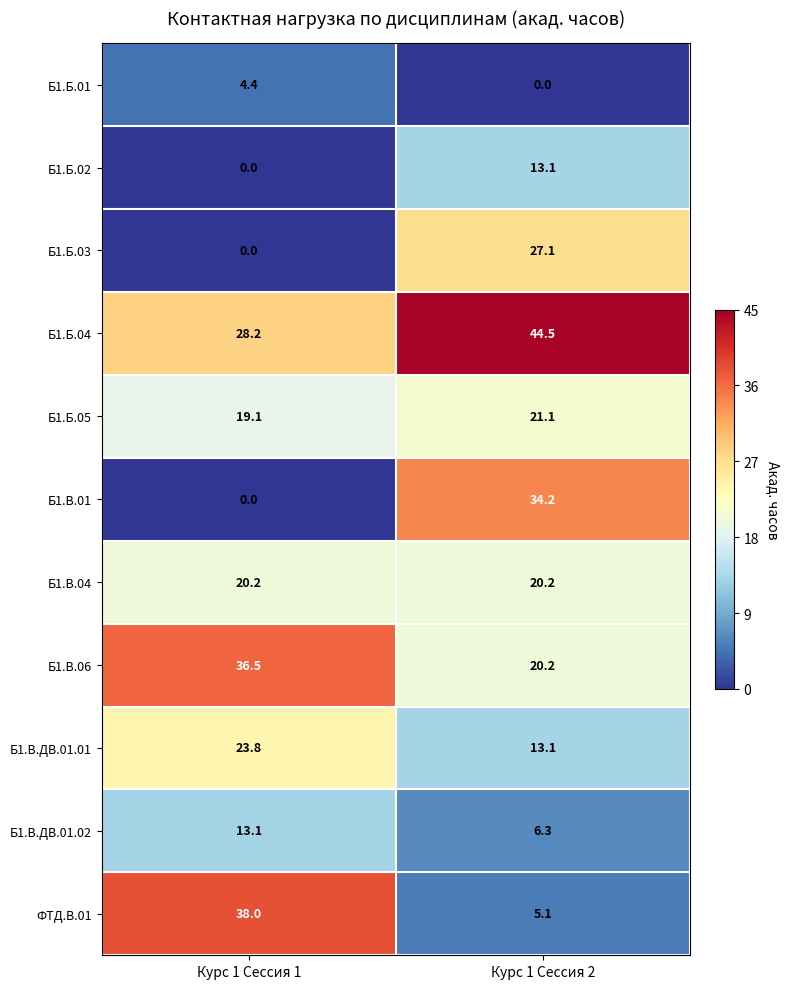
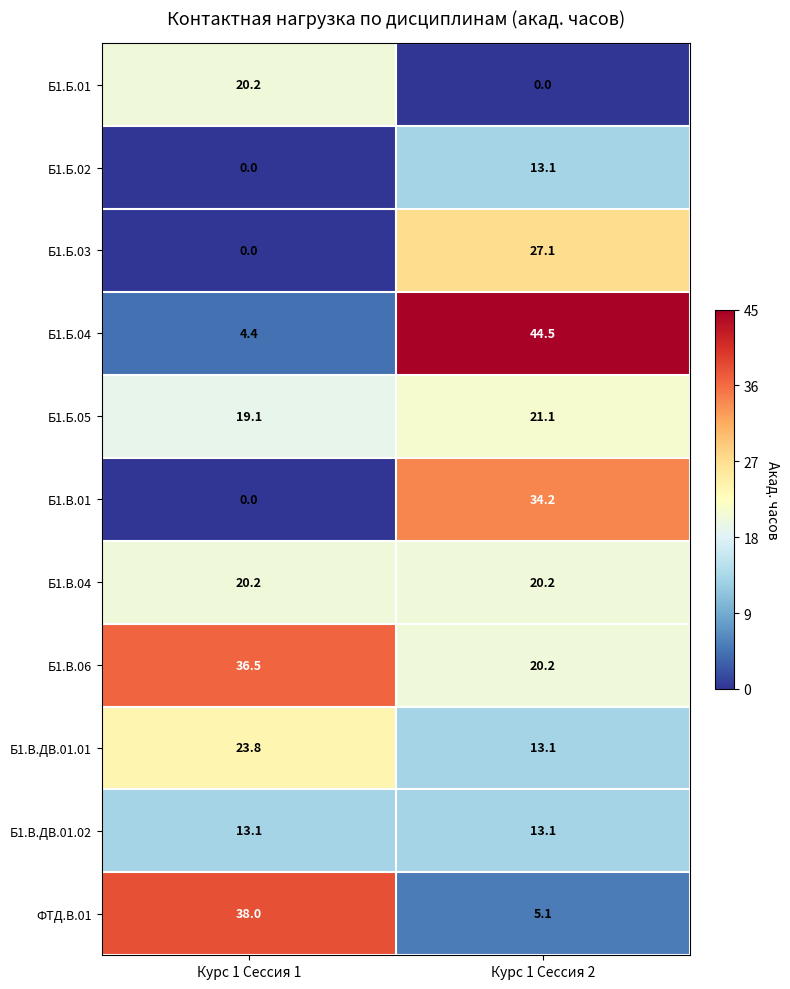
  {
    "Б1.Б.01": {
-     "Курс 1 Сессия 1": 4.4,
+     "Курс 1 Сессия 1": 20.2,
      "Курс 1 Сессия 2": 0.0
    },
    "Б1.Б.02": {
      "Курс 1 Сессия 1": 0.0,
      "Курс 1 Сессия 2": 13.1
    },
    "Б1.Б.03": {
      "Курс 1 Сессия 1": 0.0,
      "Курс 1 Сессия 2": 27.1
    },
    "Б1.Б.04": {
-     "Курс 1 Сессия 1": 28.2,
+     "Курс 1 Сессия 1": 4.4,
      "Курс 1 Сессия 2": 44.5
    },
    "Б1.Б.05": {
      "Курс 1 Сессия 1": 19.1,
      "Курс 1 Сессия 2": 21.1
    },
    "Б1.В.01": {
      "Курс 1 Сессия 1": 0.0,
      "Курс 1 Сессия 2": 34.2
    },
    "Б1.В.04": {
      "Курс 1 Сессия 1": 20.2,
      "Курс 1 Сессия 2": 20.2
    },
    "Б1.В.06": {
      "Курс 1 Сессия 1": 36.5,
      "Курс 1 Сессия 2": 20.2
    },
    "Б1.В.ДВ.01.01": {
      "Курс 1 Сессия 1": 23.8,
      "Курс 1 Сессия 2": 13.1
    },
    "Б1.В.ДВ.01.02": {
      "Курс 1 Сессия 1": 13.1,
-     "Курс 1 Сессия 2": 6.3
+     "Курс 1 Сессия 2": 13.1
    },
    "ФТД.В.01": {
      "Курс 1 Сессия 1": 38.0,
      "Курс 1 Сессия 2": 5.1
    }
  }
